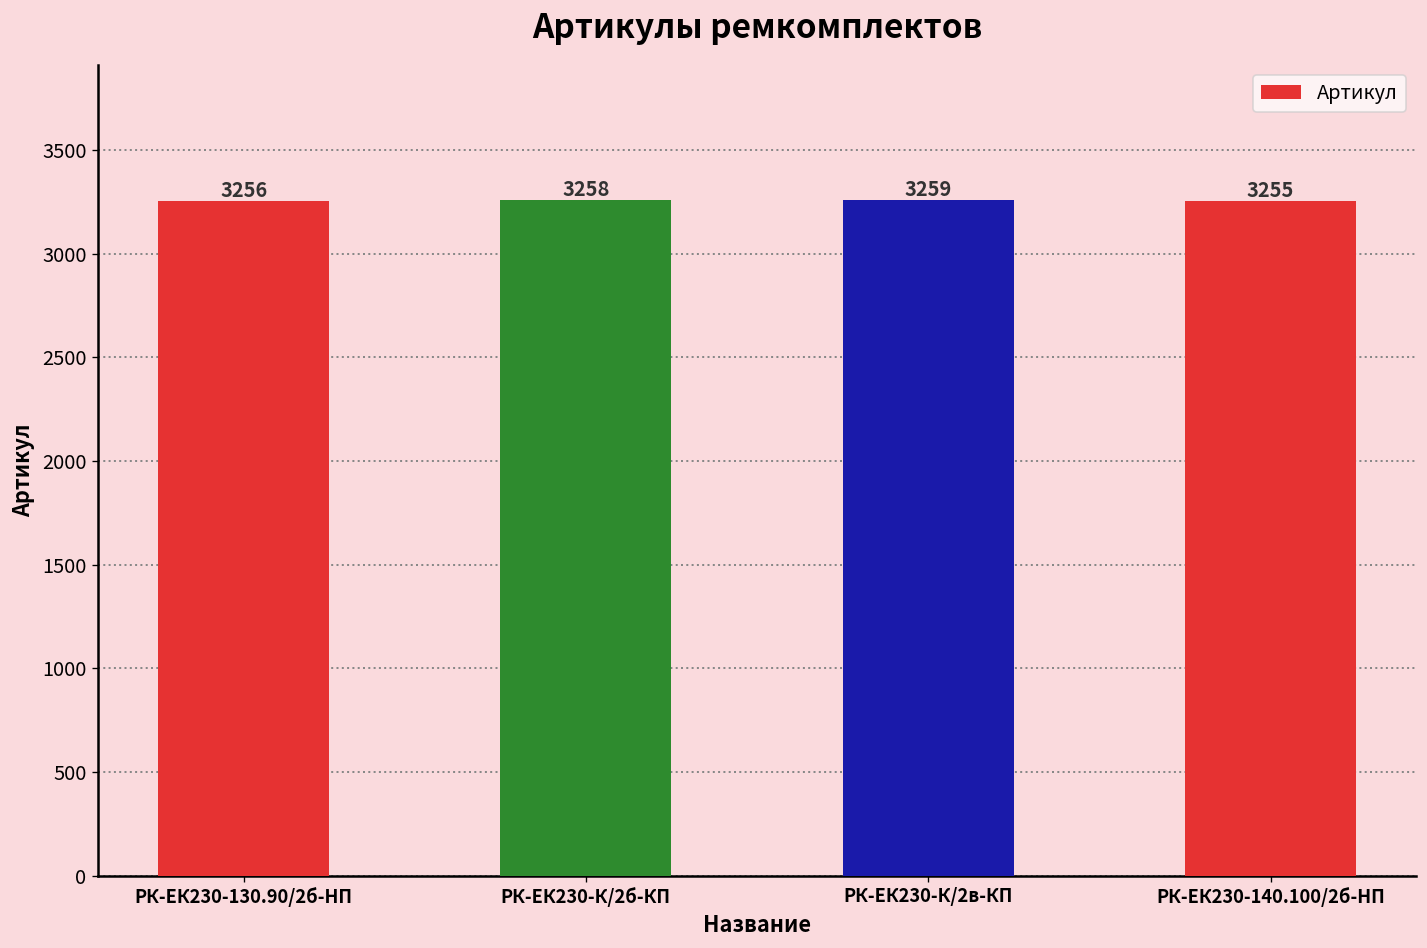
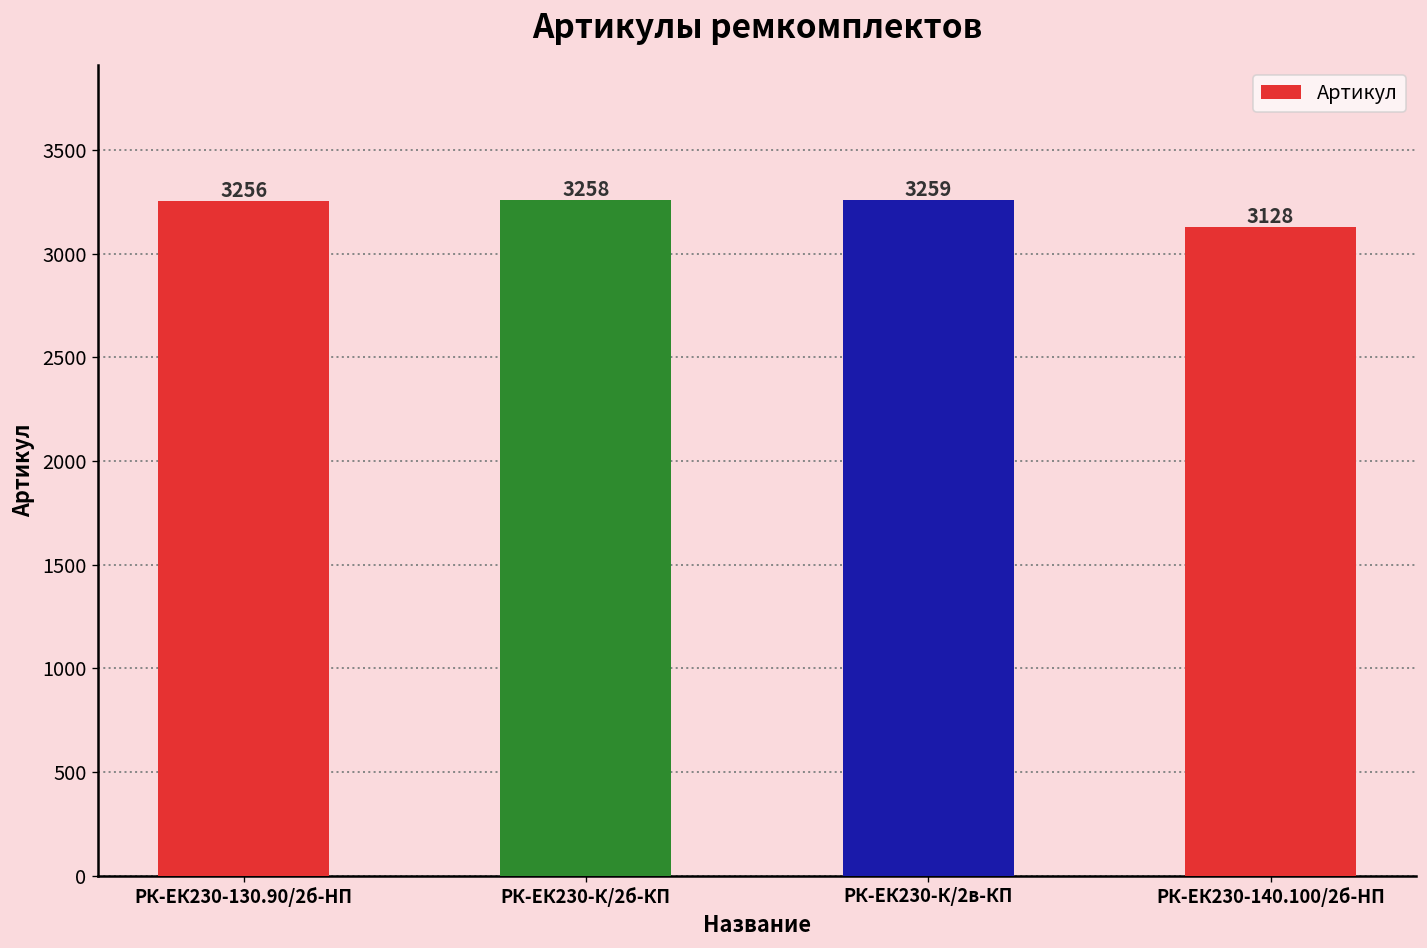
  {
    "РК-ЕК230-130.90/2б-HП": 3256,
    "РК-ЕК230-К/2б-КП": 3258,
    "РК-ЕК230-К/2в-КП": 3259,
-   "РК-ЕК230-140.100/2б-HП": 3255
+   "РК-ЕК230-140.100/2б-HП": 3128
  }
